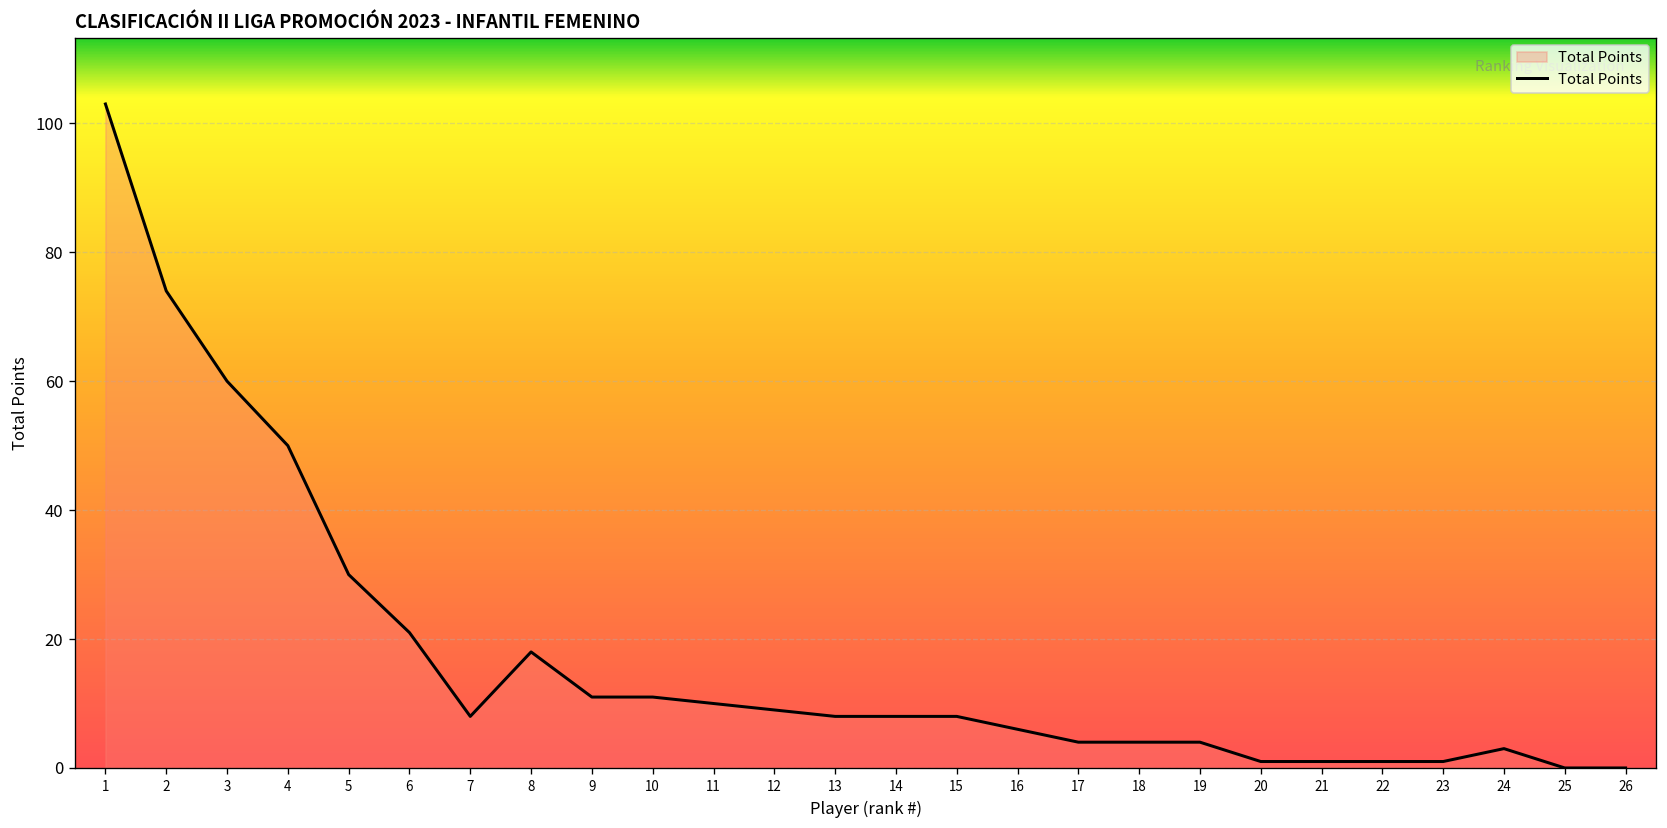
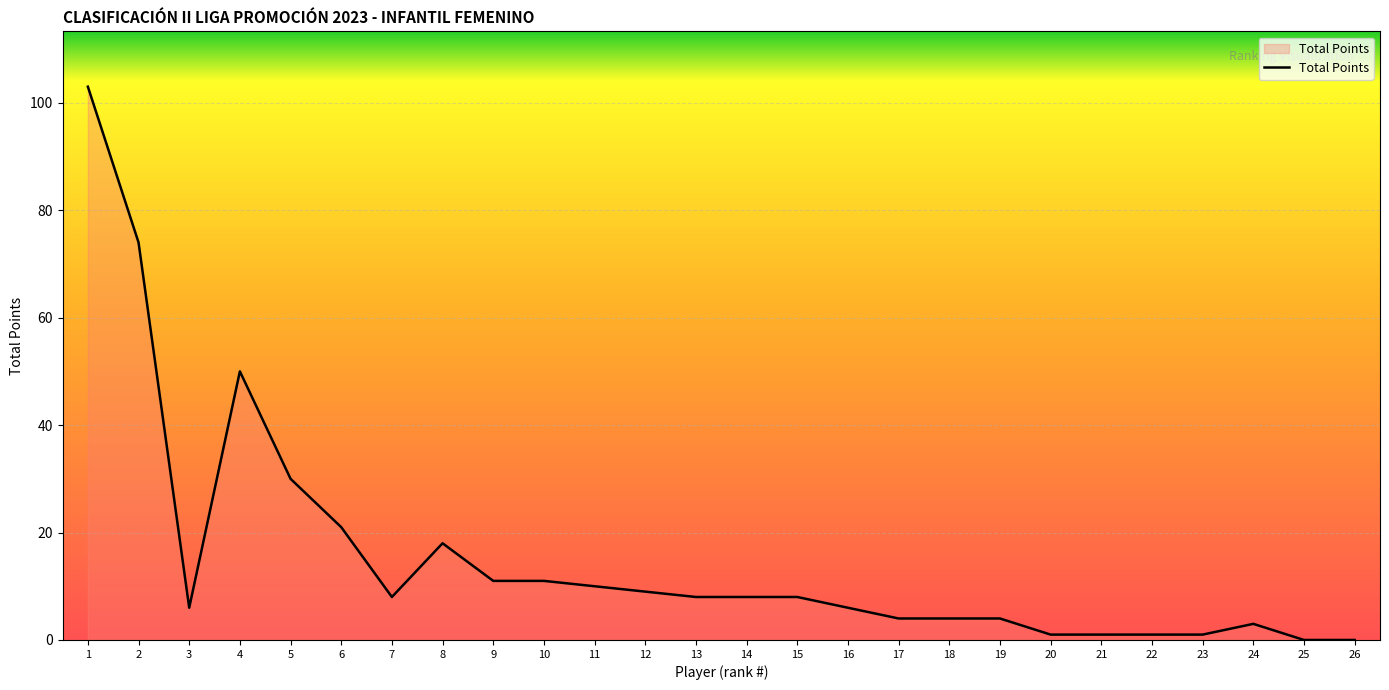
  {
    "1": 103,
    "2": 74,
-   "3": 60,
+   "3": 6,
    "4": 50,
    "5": 30,
    "6": 21,
    "7": 8,
    "8": 18,
    "9": 11,
    "10": 11,
    "11": 10,
    "12": 9,
    "13": 8,
    "14": 8,
    "15": 8,
    "16": 6,
    "17": 4,
    "18": 4,
    "19": 4,
    "20": 1,
    "21": 1,
    "22": 1,
    "23": 1,
    "24": 3,
    "25": 0,
    "26": 0
  }
